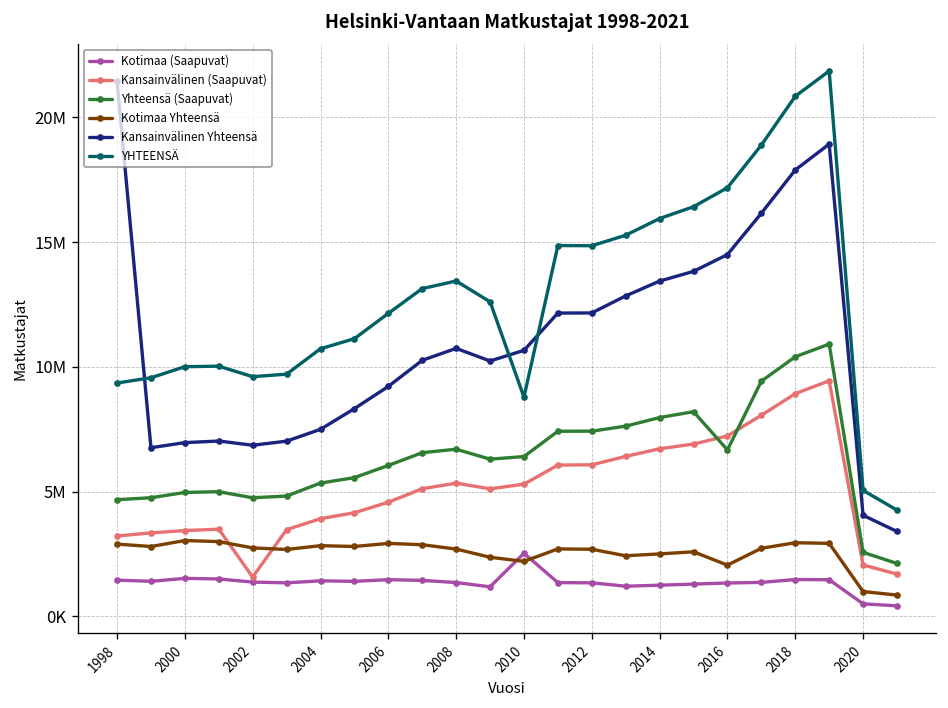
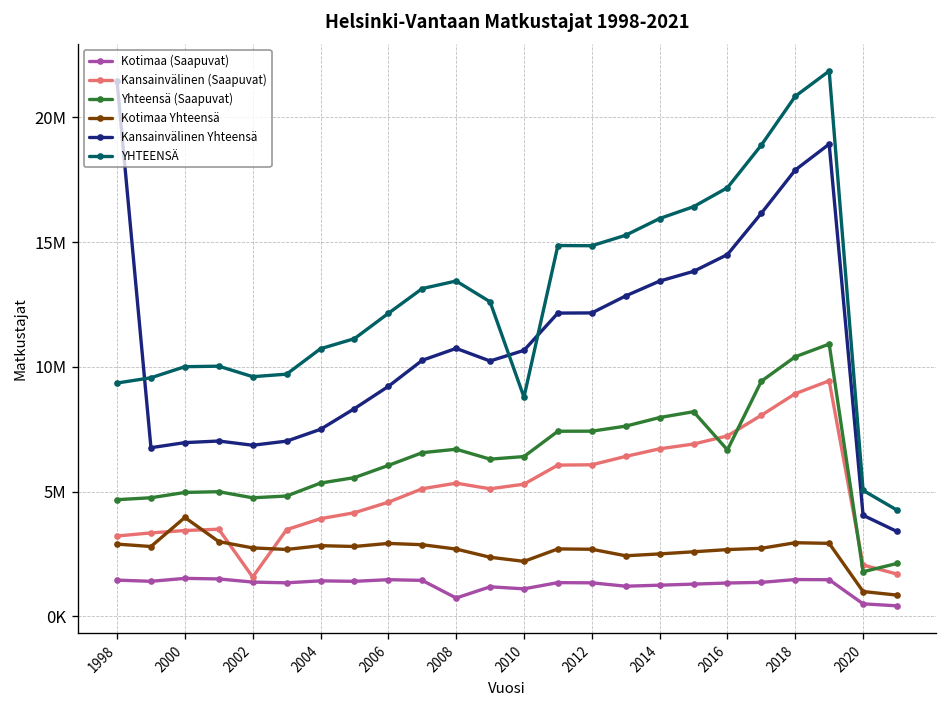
  {
    "Kotimaa (Saapuvat)": {
      "1998": 1500000,
      "2000": 1500000,
      "2002": 1400000,
      "2004": 1400000,
      "2006": 1500000,
-     "2008": 1400000,
-     "2010": 2500000,
+     "2008": 700000,
+     "2010": 1100000,
      "2012": 1300000,
      "2014": 1300000,
      "2016": 1300000,
      "2018": 1500000,
      "2020": 500000
    },
    "Kansainvälinen (Saapuvat)": {
      "1998": 3200000,
      "2000": 3400000,
      "2002": 1600000,
      "2004": 3900000,
      "2006": 4600000,
      "2008": 5300000,
      "2010": 5300000,
      "2012": 6100000,
      "2014": 6700000,
      "2016": 7200000,
      "2018": 8900000,
      "2020": 2100000
    },
    "Yhteensä (Saapuvat)": {
      "1998": 4700000,
      "2000": 5000000,
      "2002": 4800000,
      "2004": 5300000,
      "2006": 6100000,
      "2008": 6700000,
      "2010": 6400000,
      "2012": 7400000,
      "2014": 8000000,
      "2016": 6700000,
      "2018": 10400000,
-     "2020": 2600000
+     "2020": 1800000
    },
    "Kotimaa Yhteensä": {
      "1998": 2900000,
-     "2000": 3000000,
+     "2000": 4000000,
      "2002": 2700000,
      "2004": 2800000,
      "2006": 2900000,
      "2008": 2700000,
      "2010": 2200000,
      "2012": 2700000,
      "2014": 2500000,
-     "2016": 2100000,
+     "2016": 2700000,
      "2018": 3000000,
      "2020": 1000000
    },
    "Kansainvälinen Yhteensä": {
      "2000": 7000000,
      "2002": 6900000,
      "2004": 7500000,
      "2006": 9200000,
      "2008": 10700000,
      "2010": 10700000,
      "2012": 12200000,
      "2014": 13400000,
      "2016": 14500000,
      "2018": 17900000,
      "2020": 4100000
    },
    "YHTEENSÄ": {
      "1998": 9400000,
      "2000": 10000000,
      "2002": 9600000,
      "2004": 10700000,
      "2006": 12100000,
      "2008": 13400000,
      "2010": 8800000,
      "2012": 14900000,
      "2014": 15900000,
      "2016": 17200000,
      "2018": 20800000,
      "2020": 5100000
    }
  }
